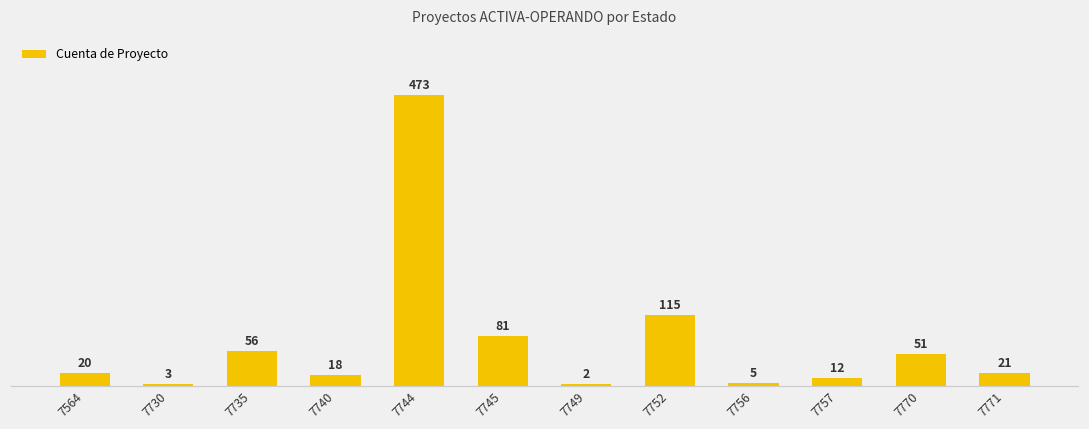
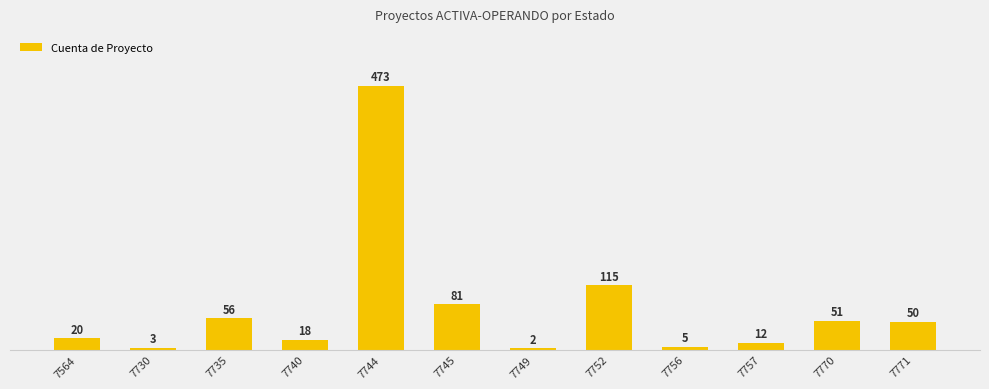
  {
    "7564": 20,
    "7730": 3,
    "7735": 56,
    "7740": 18,
    "7744": 473,
    "7745": 81,
    "7749": 2,
    "7752": 115,
    "7756": 5,
    "7757": 12,
    "7770": 51,
-   "7771": 21
+   "7771": 50
  }
